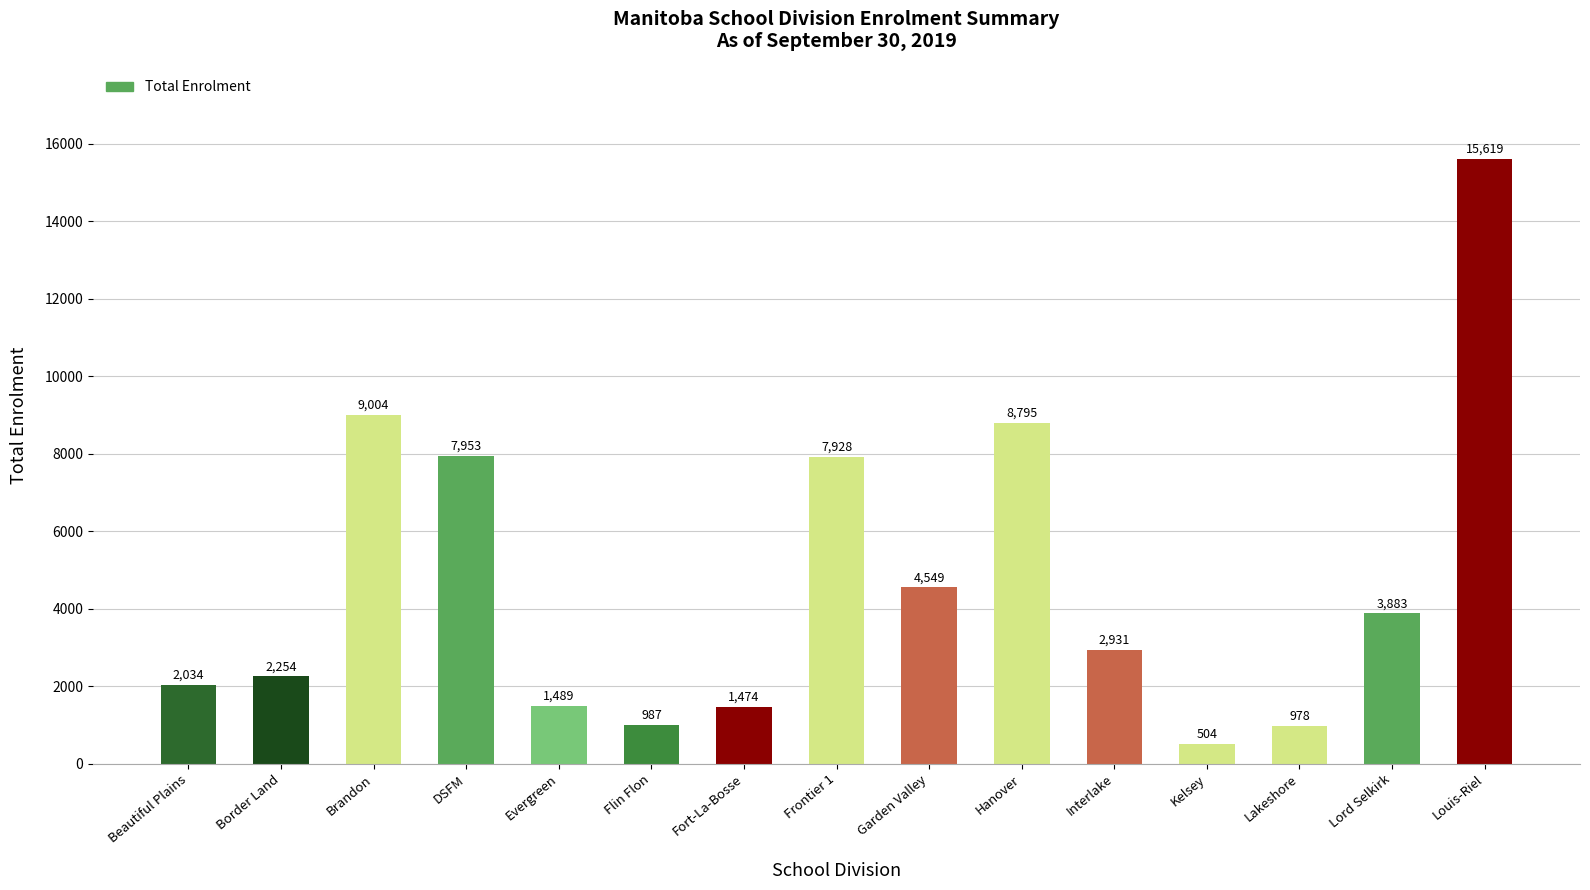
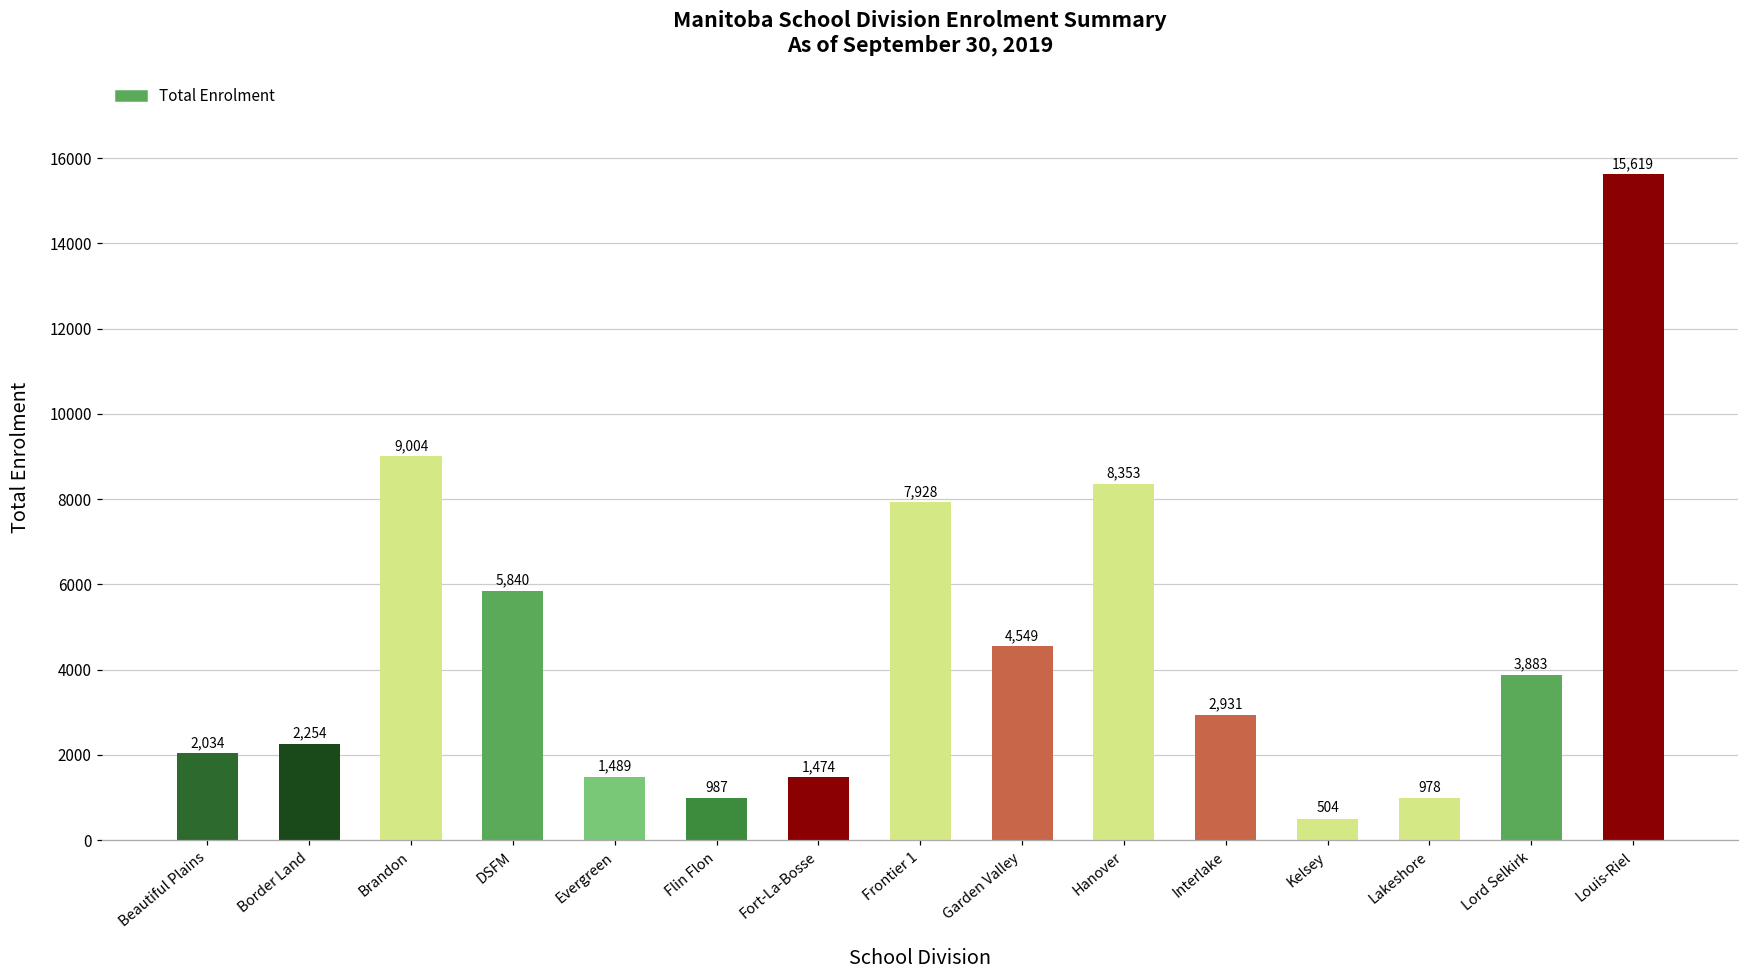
  {
    "Beautiful Plains": "2,034",
    "Border Land": "2,254",
    "Brandon": "9,004",
-   "DSFM": "7,953",
+   "DSFM": "5,840",
    "Evergreen": "1,489",
    "Flin Flon": "987",
    "Fort-La-Bosse": "1,474",
    "Frontier 1": "7,928",
    "Garden Valley": "4,549",
-   "Hanover": "8,795",
+   "Hanover": "8,353",
    "Interlake": "2,931",
    "Kelsey": "504",
    "Lakeshore": "978",
    "Lord Selkirk": "3,883",
    "Louis-Riel": "15,619"
  }
